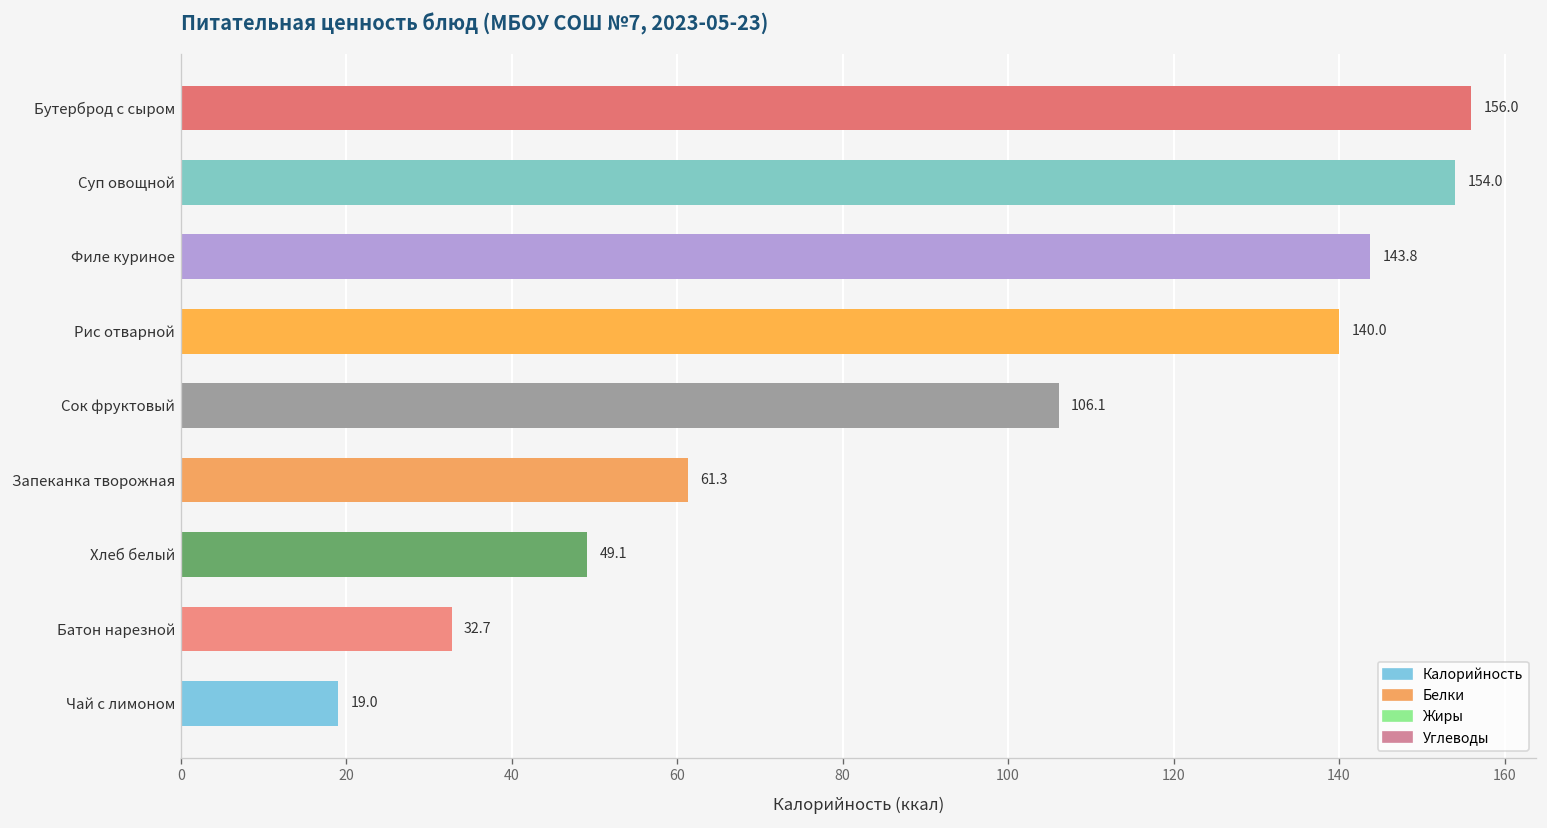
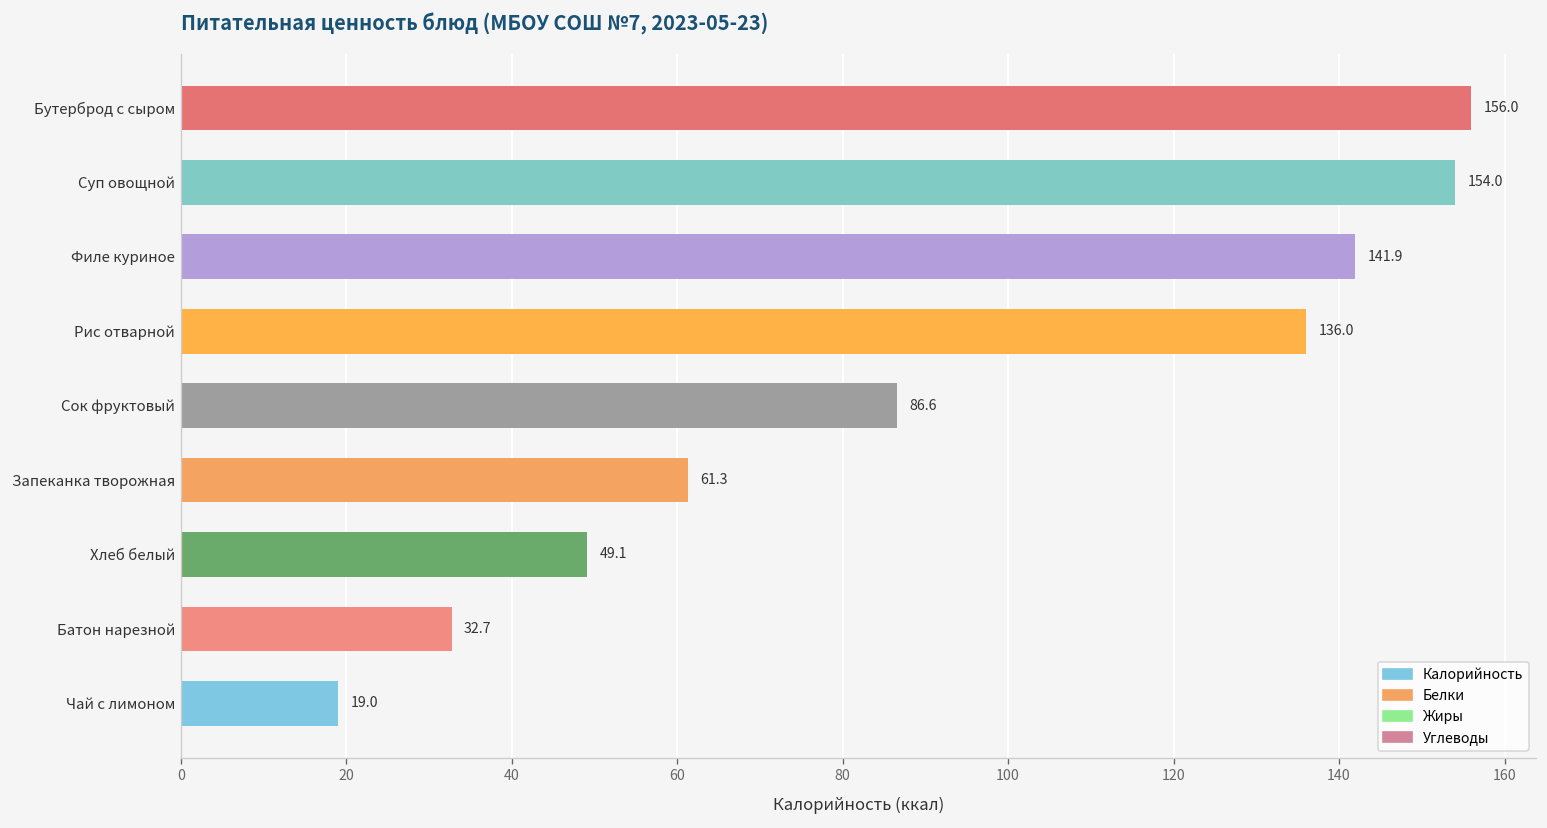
  {
    "Бутерброд с сыром": 156.0,
    "Суп овощной": 154.0,
-   "Филе куриное": 143.8,
-   "Рис отварной": 140.0,
-   "Сок фруктовый": 106.1,
+   "Филе куриное": 141.9,
+   "Рис отварной": 136.0,
+   "Сок фруктовый": 86.6,
    "Запеканка творожная": 61.3,
    "Хлеб белый": 49.1,
    "Батон нарезной": 32.7,
    "Чай с лимоном": 19.0
  }
